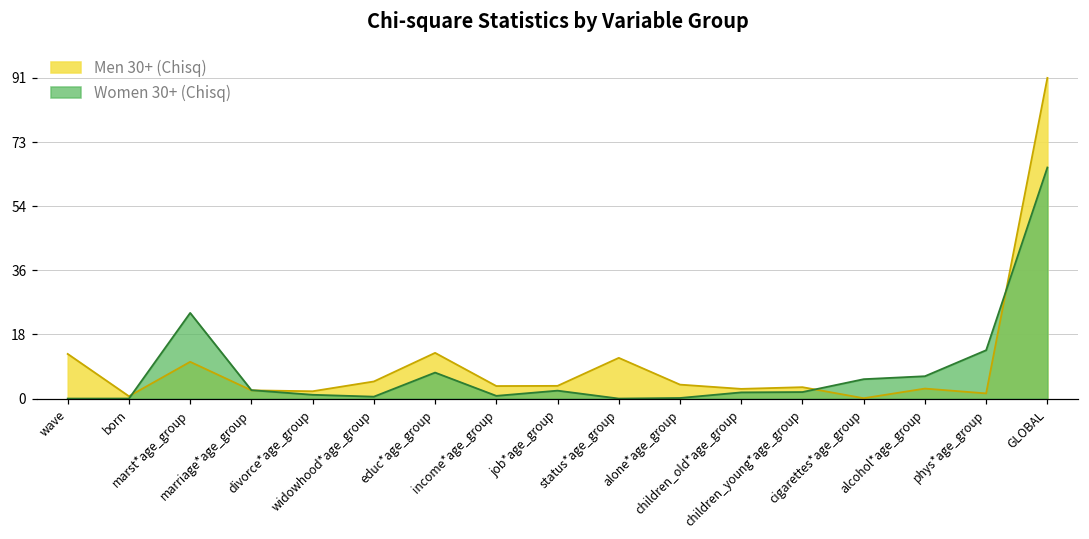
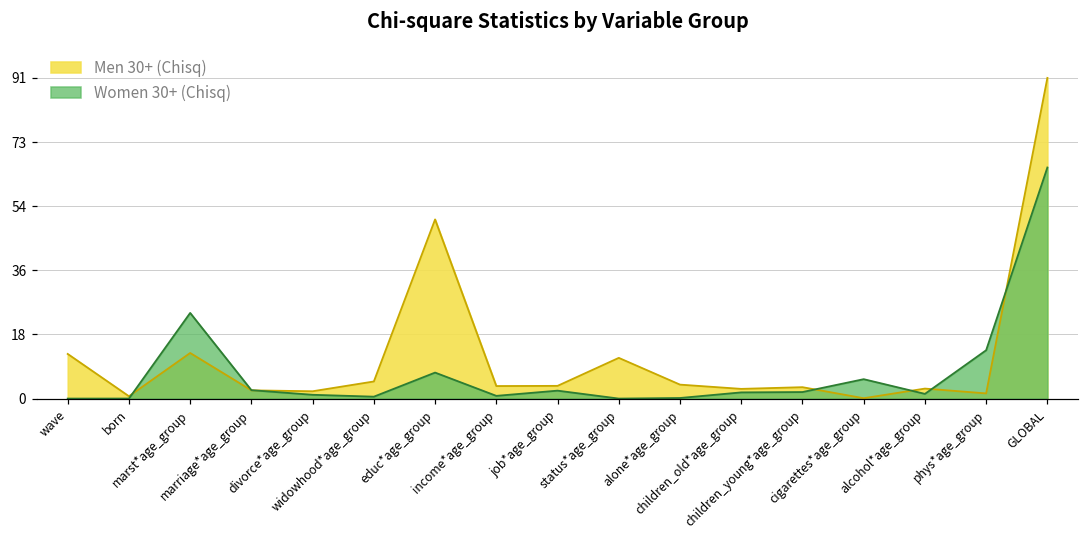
  {
    "Men 30+ (Chisq)": {
      "wave": 13,
-     "marst*age_group": 10,
+     "marst*age_group": 13,
      "divorce*age_group": 2,
      "widowhood*age_group": 5,
-     "educ*age_group": 13,
+     "educ*age_group": 51,
      "income*age_group": 4,
      "job*age_group": 4,
      "status*age_group": 12,
      "alone*age_group": 4,
      "children_old*age_group": 3,
      "children_young*age_group": 3,
      "cigarettes*age_group": 0,
      "alcohol*age_group": 3,
      "phys*age_group": 1,
      "GLOBAL": 91
    },
    "Women 30+ (Chisq)": {
      "wave": 0,
      "marst*age_group": 24,
      "divorce*age_group": 1,
      "widowhood*age_group": 1,
      "educ*age_group": 7,
      "income*age_group": 1,
      "job*age_group": 2,
      "status*age_group": 0,
      "alone*age_group": 0,
      "children_old*age_group": 2,
      "children_young*age_group": 2,
      "cigarettes*age_group": 5,
-     "alcohol*age_group": 6,
+     "alcohol*age_group": 1,
      "phys*age_group": 14,
      "GLOBAL": 65
    }
  }
